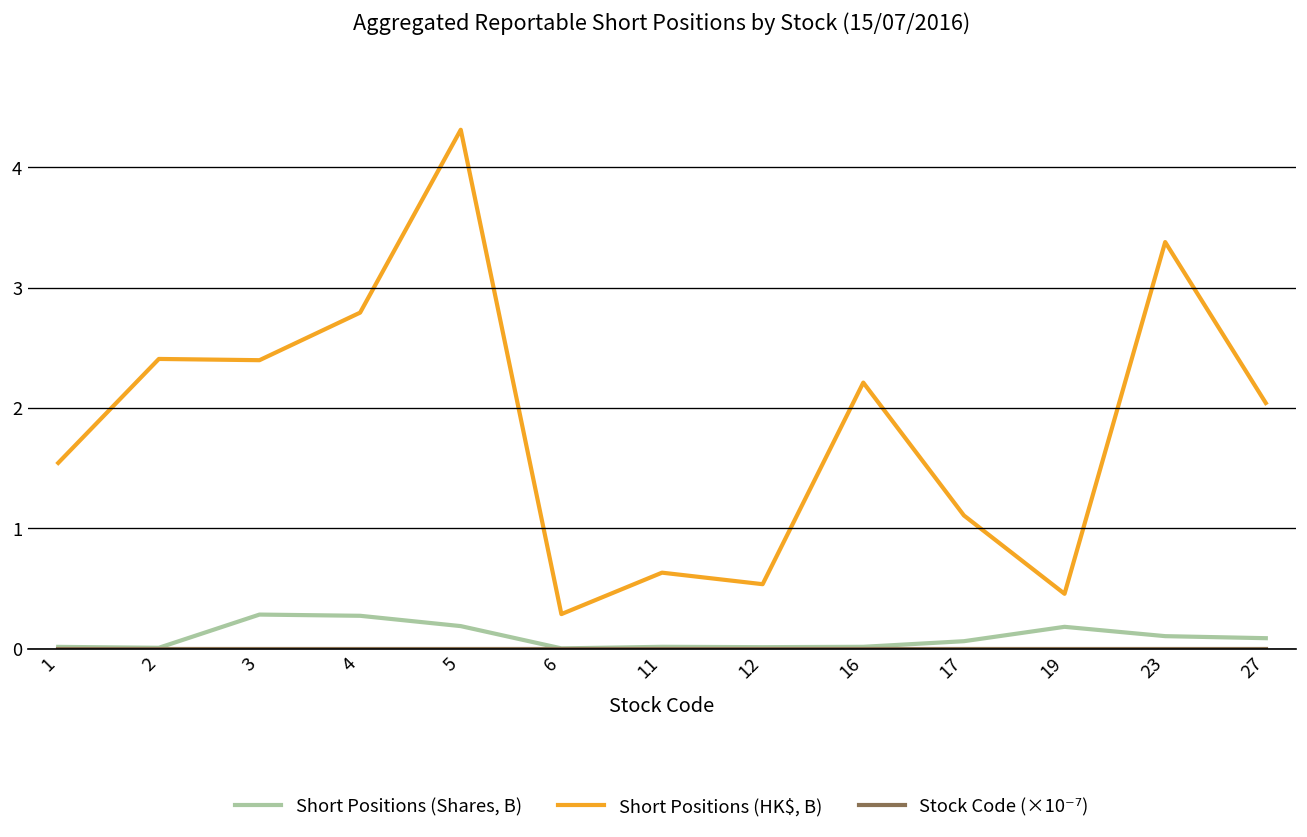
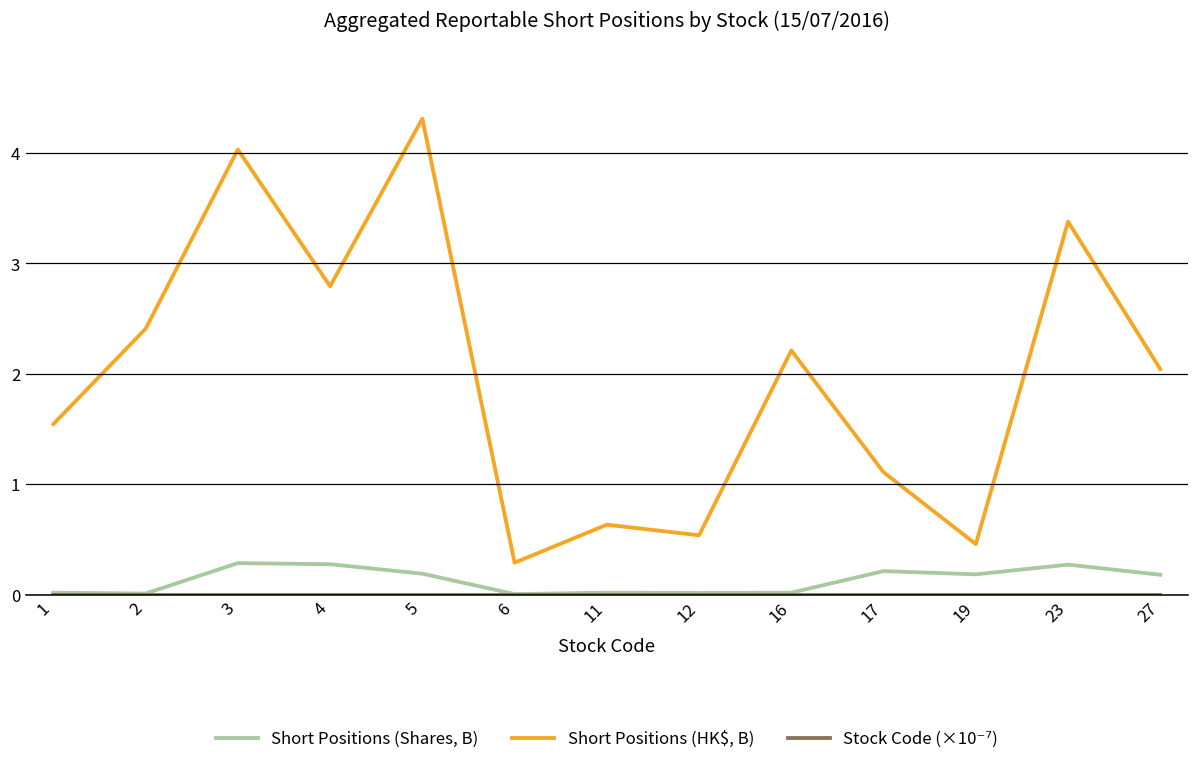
  {
    "Short Positions (Shares, B)": {
      "3": 0.28,
      "4": 0.27,
      "5": 0.19,
-     "17": 0.06,
+     "17": 0.21,
      "19": 0.18,
-     "23": 0.11,
-     "27": 0.09
+     "23": 0.27,
+     "27": 0.18
    },
    "Short Positions (HK$, B)": {
      "1": 1.54,
      "2": 2.41,
-     "3": 2.40,
+     "3": 4.03,
      "4": 2.79,
      "5": 4.31,
      "6": 0.29,
      "11": 0.63,
      "12": 0.54,
      "16": 2.21,
      "17": 1.11,
      "19": 0.46,
      "23": 3.38,
      "27": 2.04
    },
    "Stock Code (×10⁻⁷)": {
      "3": 0.00,
      "4": 0.00,
      "5": 0.00,
      "17": 0.00,
      "19": 0.00,
      "23": 0.00,
      "27": 0.00
    }
  }
